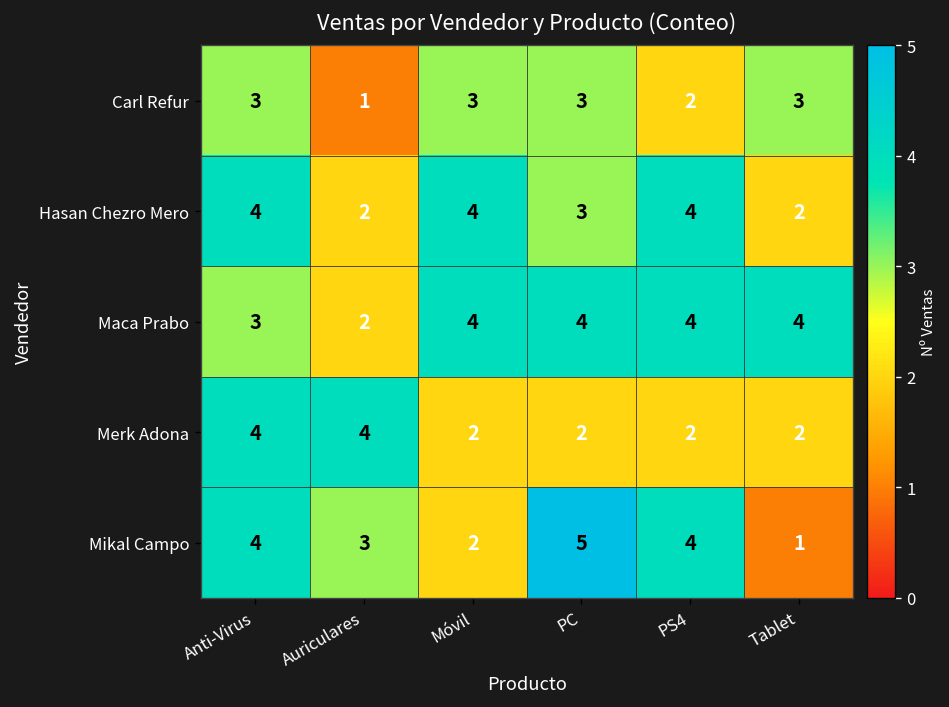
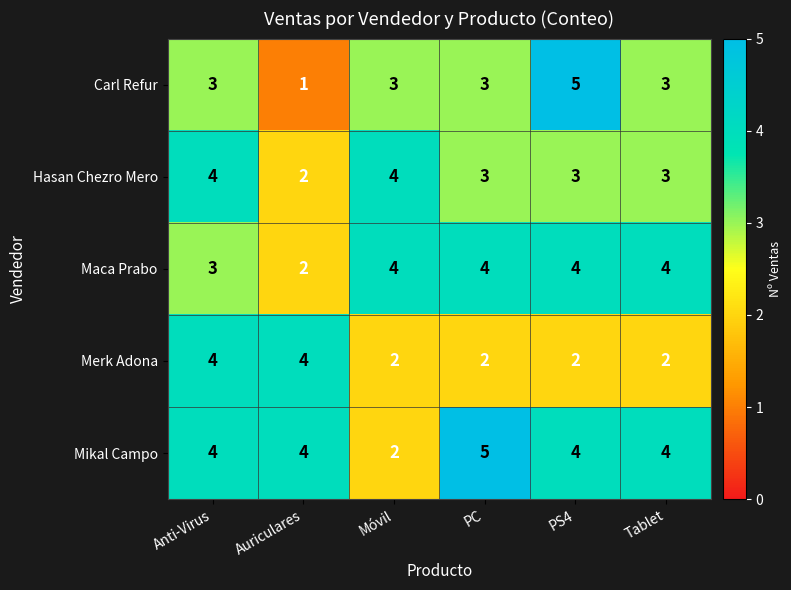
  {
    "Carl Refur": {
      "Anti-Virus": 3,
      "Auriculares": 1,
      "Móvil": 3,
      "PC": 3,
-     "PS4": 2,
+     "PS4": 5,
      "Tablet": 3
    },
    "Hasan Chezro Mero": {
      "Anti-Virus": 4,
      "Auriculares": 2,
      "Móvil": 4,
      "PC": 3,
-     "PS4": 4,
-     "Tablet": 2
+     "PS4": 3,
+     "Tablet": 3
    },
    "Maca Prabo": {
      "Anti-Virus": 3,
      "Auriculares": 2,
      "Móvil": 4,
      "PC": 4,
      "PS4": 4,
      "Tablet": 4
    },
    "Merk Adona": {
      "Anti-Virus": 4,
      "Auriculares": 4,
      "Móvil": 2,
      "PC": 2,
      "PS4": 2,
      "Tablet": 2
    },
    "Mikal Campo": {
      "Anti-Virus": 4,
-     "Auriculares": 3,
+     "Auriculares": 4,
      "Móvil": 2,
      "PC": 5,
      "PS4": 4,
-     "Tablet": 1
+     "Tablet": 4
    }
  }
